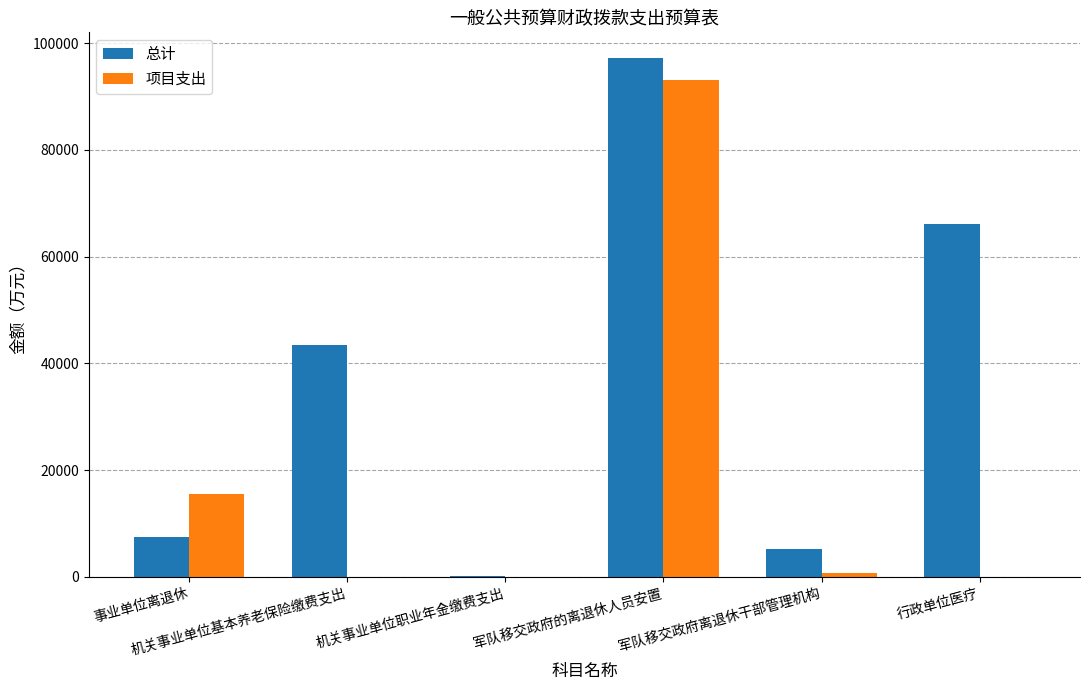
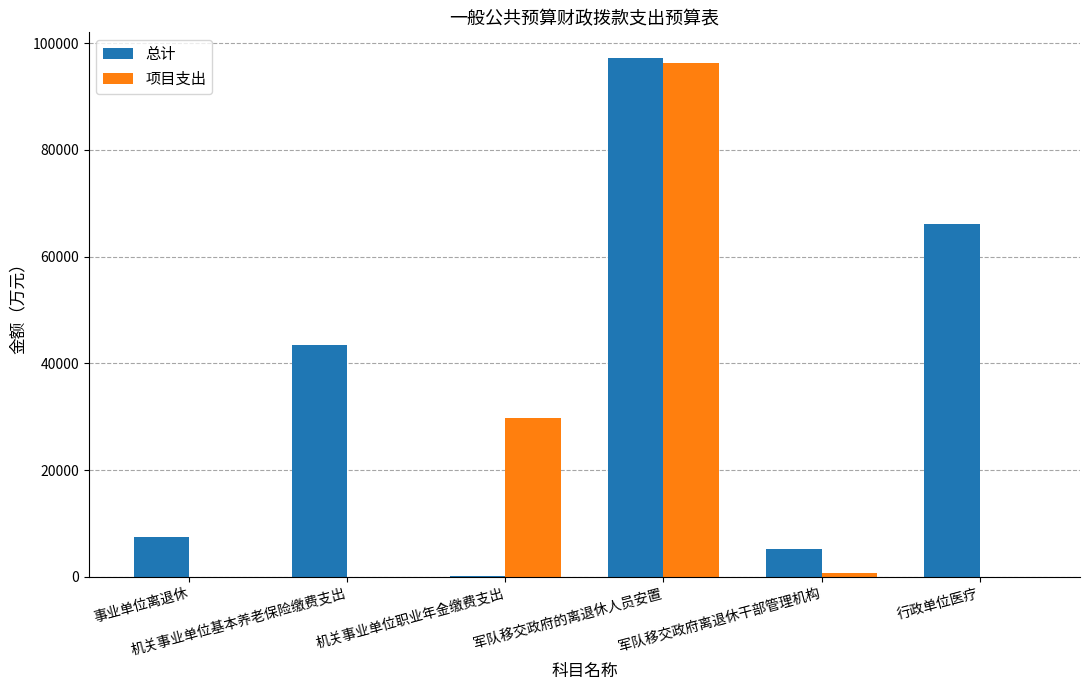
  {
    "总计": {
      "事业单位离退休": 7000,
      "机关事业单位基本养老保险缴费支出": 43000,
      "军队移交政府的离退休人员安置": 97000,
      "军队移交政府离退休干部管理机构": 5000,
      "行政单位医疗": 66000
    },
    "项目支出": {
-     "事业单位离退休": 15000,
+     "事业单位离退休": 0,
      "机关事业单位基本养老保险缴费支出": 0,
-     "机关事业单位职业年金缴费支出": 0,
-     "军队移交政府的离退休人员安置": 93000,
+     "机关事业单位职业年金缴费支出": 30000,
+     "军队移交政府的离退休人员安置": 96000,
      "军队移交政府离退休干部管理机构": 1000,
      "行政单位医疗": 0
    }
  }
